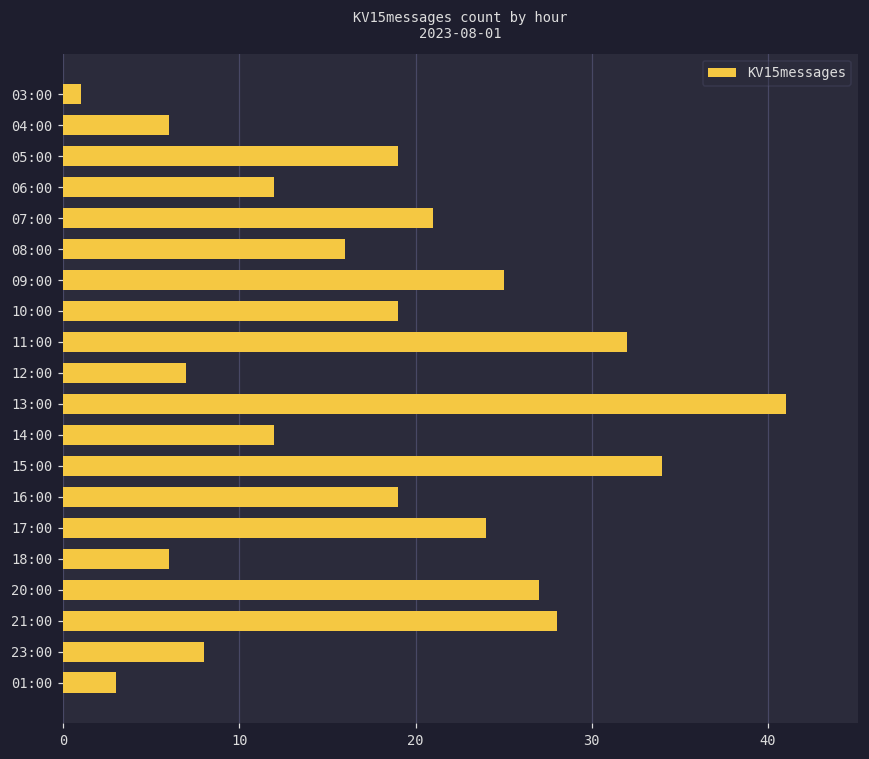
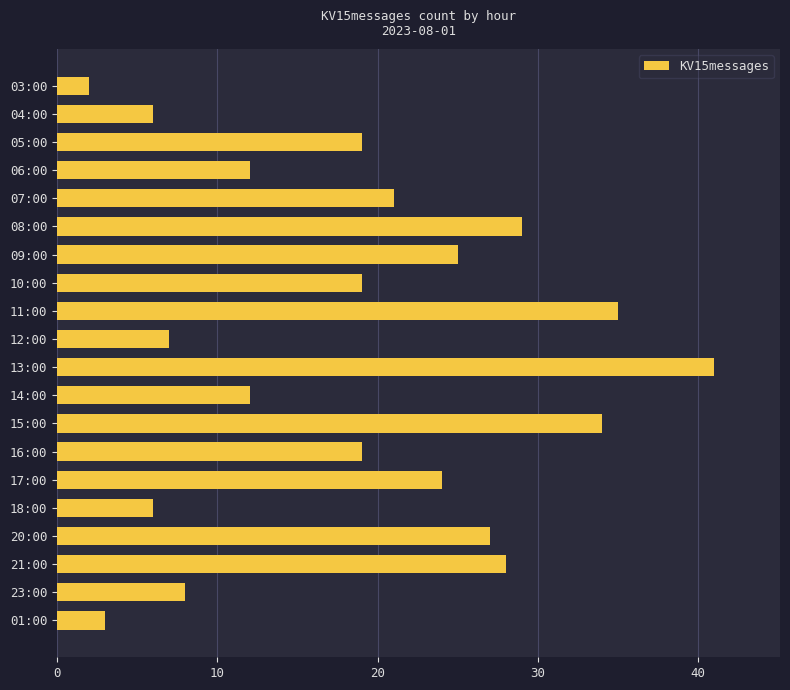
  {
-   "03:00": 1,
+   "03:00": 2,
    "04:00": 6,
    "05:00": 19,
    "06:00": 12,
    "07:00": 21,
-   "08:00": 16,
+   "08:00": 29,
    "09:00": 25,
    "10:00": 19,
-   "11:00": 32,
+   "11:00": 35,
    "12:00": 7,
    "13:00": 41,
    "14:00": 12,
    "15:00": 34,
    "16:00": 19,
    "17:00": 24,
    "18:00": 6,
    "20:00": 27,
    "21:00": 28,
    "23:00": 8,
    "01:00": 3
  }
